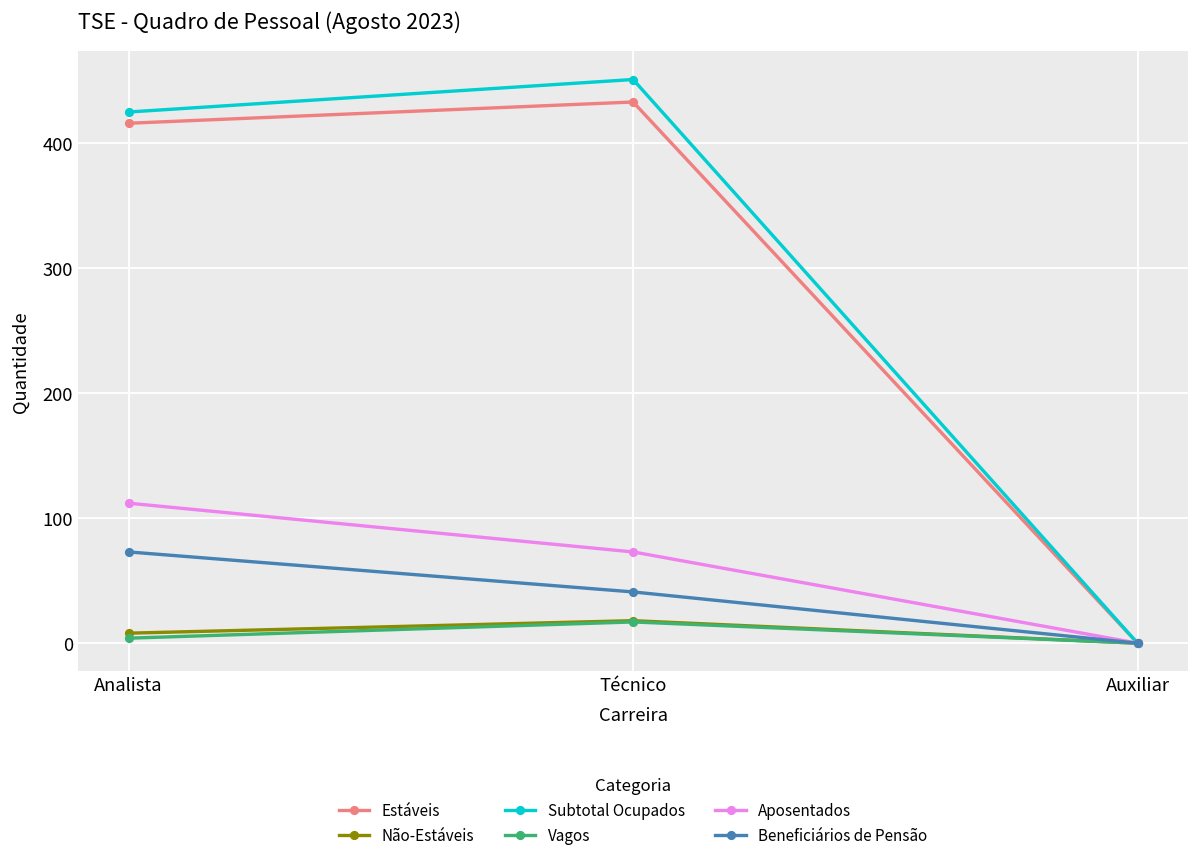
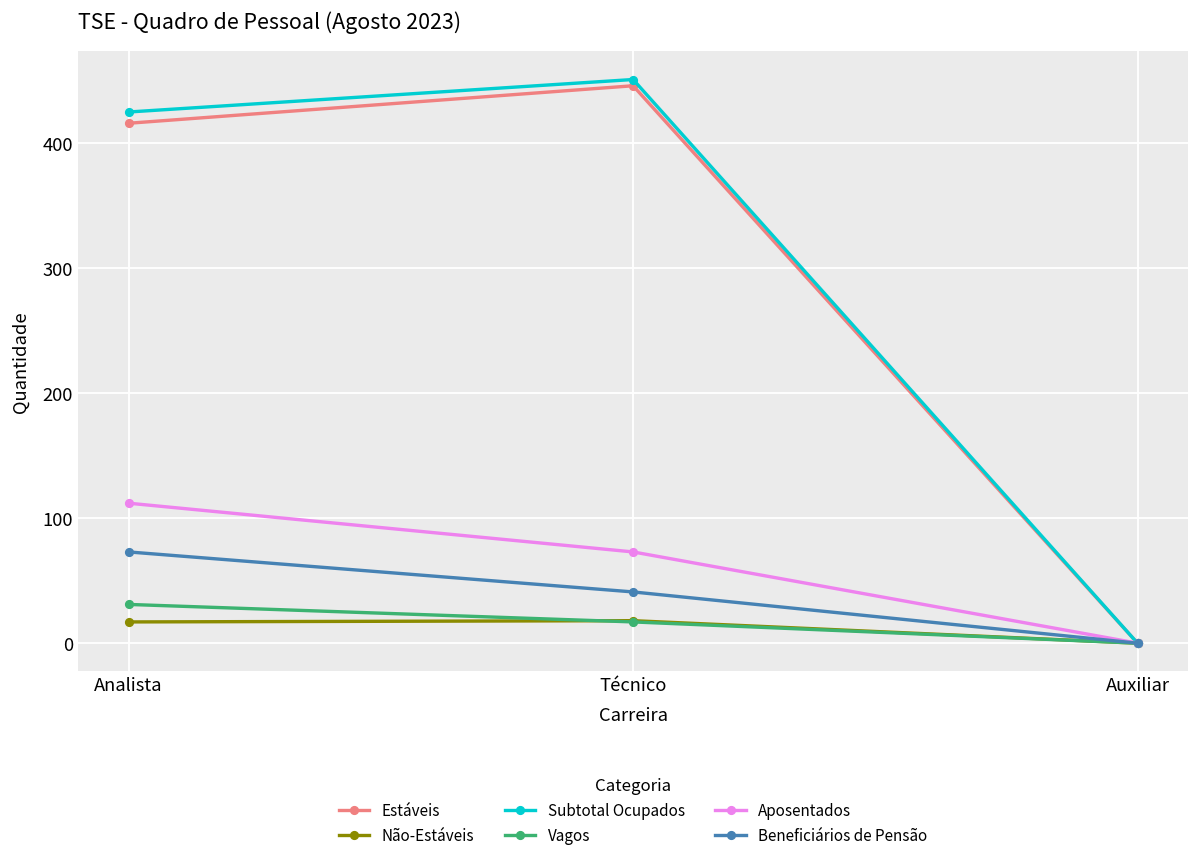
  {
    "Estáveis": {
      "Analista": 416,
-     "Técnico": 433
+     "Técnico": 446
    },
    "Não-Estáveis": {
-     "Analista": 8
+     "Analista": 17
    },
    "Subtotal Ocupados": {
      "Analista": 425,
      "Técnico": 451
    },
    "Vagos": {
-     "Analista": 4
+     "Analista": 31
    },
    "Aposentados": {
      "Analista": 112,
      "Técnico": 73
    },
    "Beneficiários de Pensão": {
      "Analista": 73,
      "Técnico": 41
    }
  }
